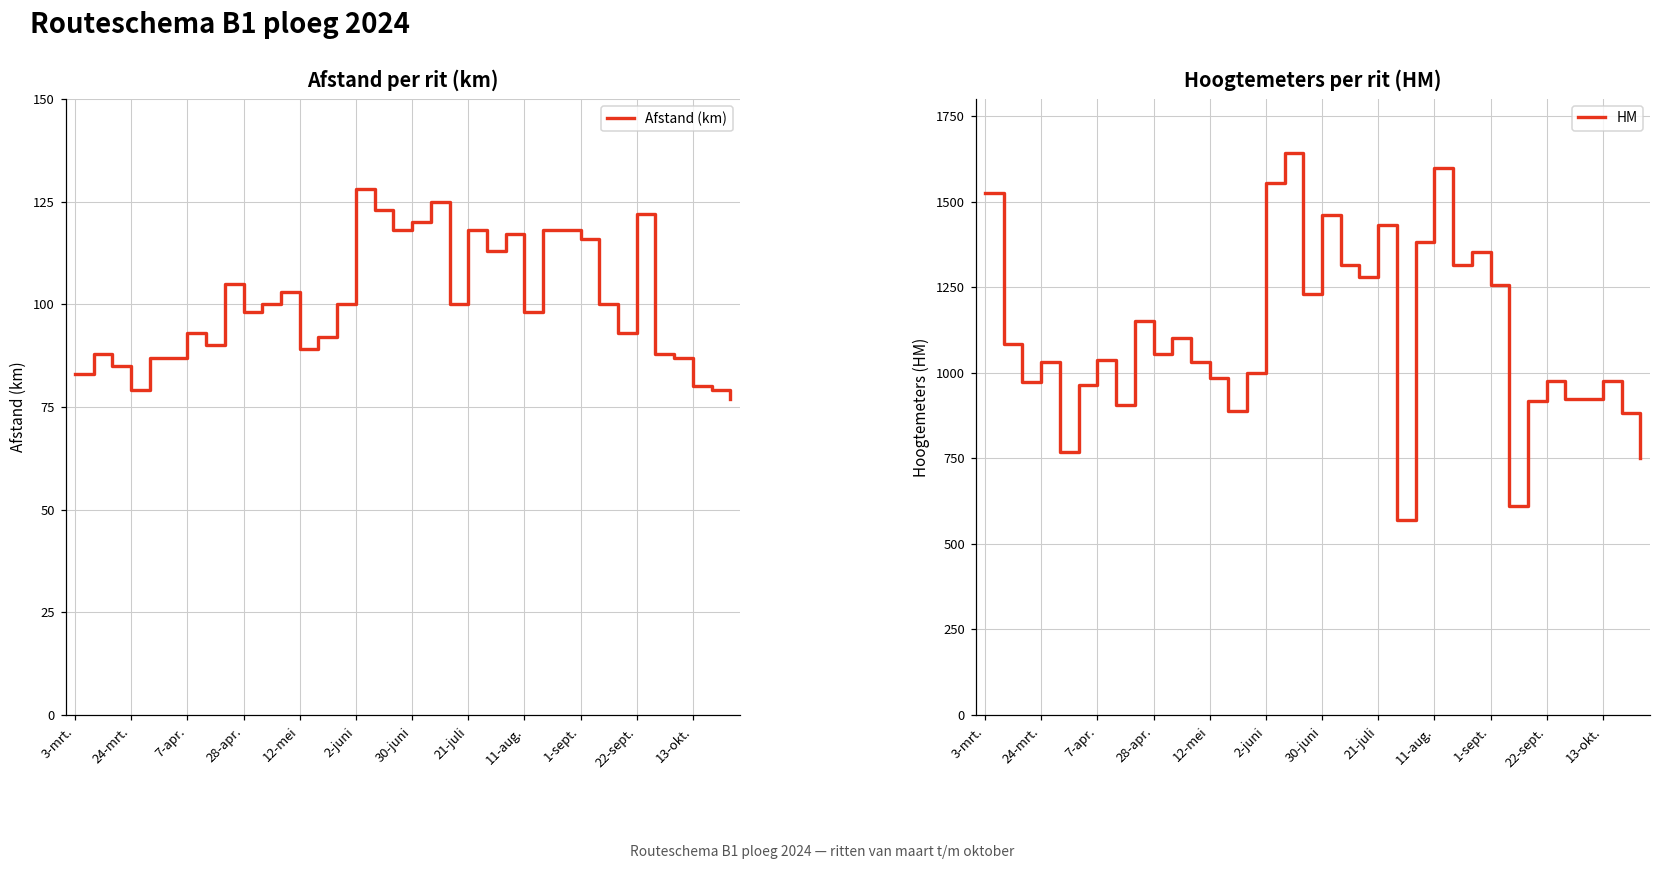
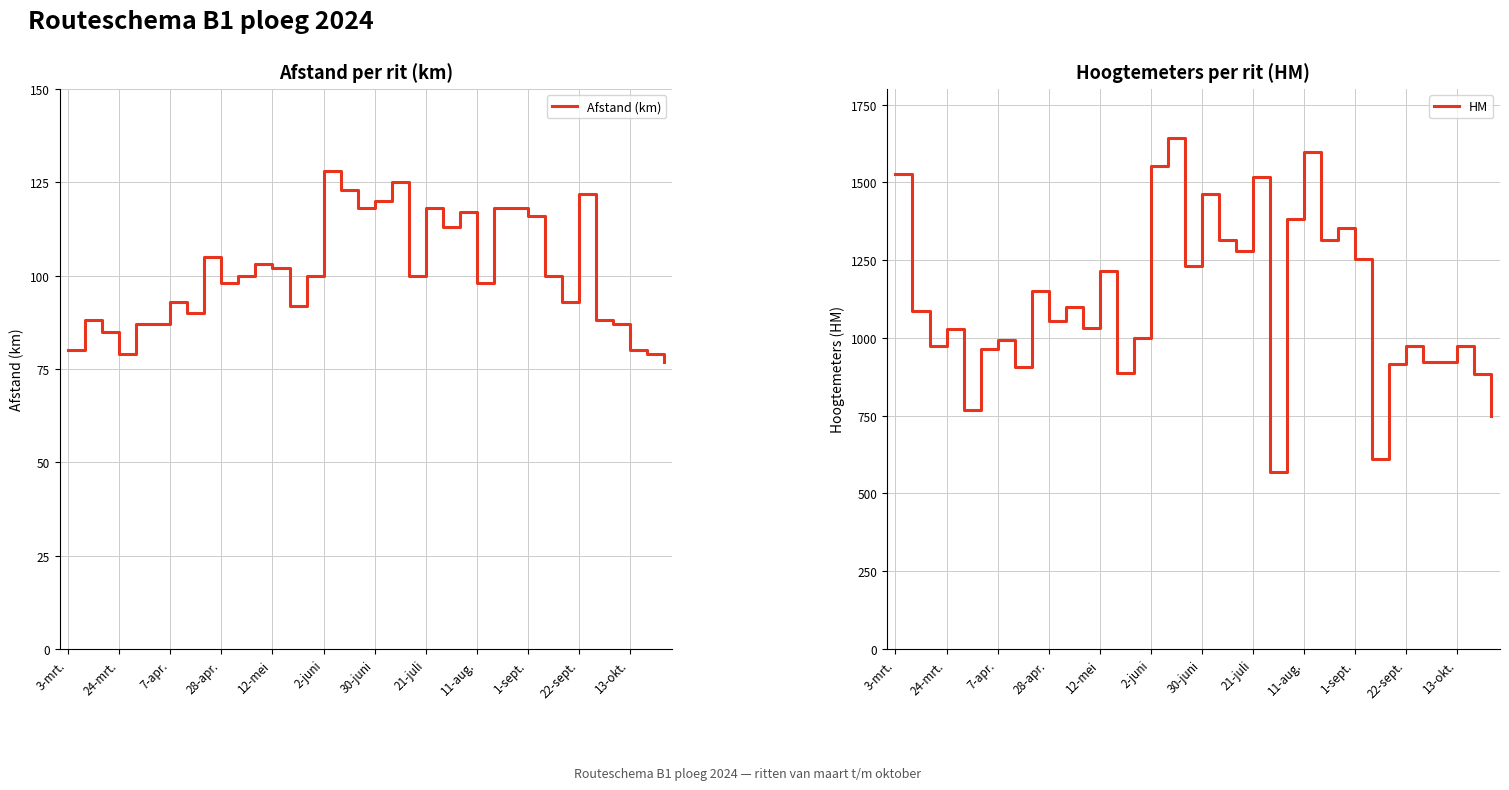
  {
    "Afstand per rit (km)": {
-     "3-mrt.": 83,
+     "3-mrt.": 80,
      "24-mrt.": 79,
      "7-apr.": 93,
      "28-apr.": 98,
-     "12-mei": 89,
+     "12-mei": 102,
      "2-juni": 128,
      "30-juni": 120,
      "21-juli": 118,
      "11-aug.": 98,
      "1-sept.": 116,
      "22-sept.": 122,
      "13-okt.": 80
    },
    "Hoogtemeters per rit (HM)": {
      "3-mrt.": 1530,
      "24-mrt.": 1030,
-     "7-apr.": 1040,
+     "7-apr.": 990,
      "28-apr.": 1060,
-     "12-mei": 990,
+     "12-mei": 1220,
      "2-juni": 1550,
      "30-juni": 1460,
-     "21-juli": 1430,
+     "21-juli": 1520,
      "11-aug.": 1600,
      "1-sept.": 1260,
      "22-sept.": 980,
      "13-okt.": 980
    }
  }
